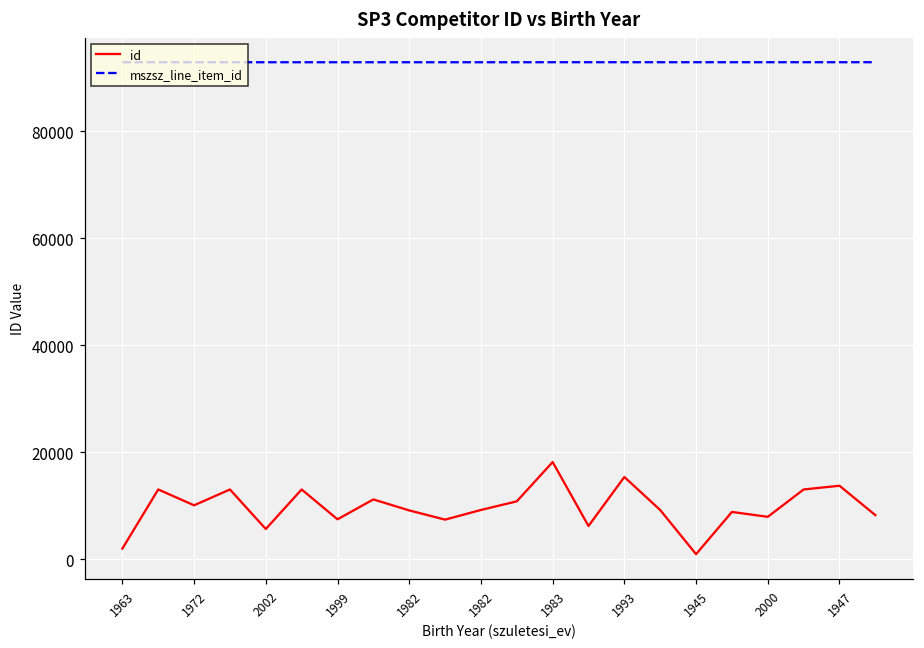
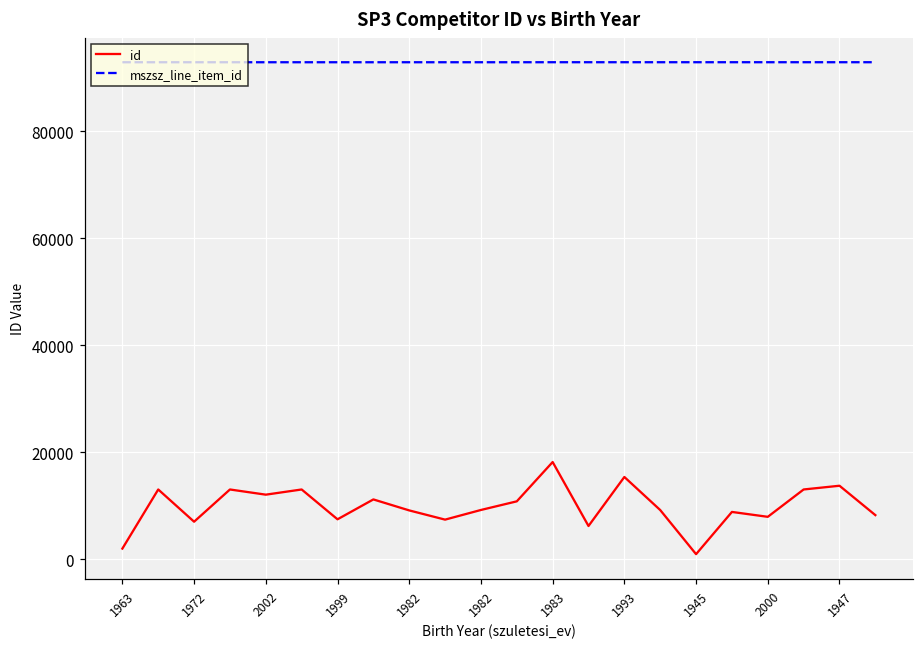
  {
    "id": {
      "1963": 2000,
-     "1972": 10000,
-     "2002": 6000,
+     "1972": 7000,
+     "2002": 12000,
      "1999": 7000,
      "1983": 18000,
      "1993": 15000,
      "1945": 1000,
      "2000": 8000,
      "1947": 14000
    },
    "mszsz_line_item_id": {
      "2002": 93000,
      "1999": 93000,
      "1983": 93000,
      "1993": 93000,
      "1945": 93000,
      "2000": 93000,
      "1947": 93000
    }
  }
